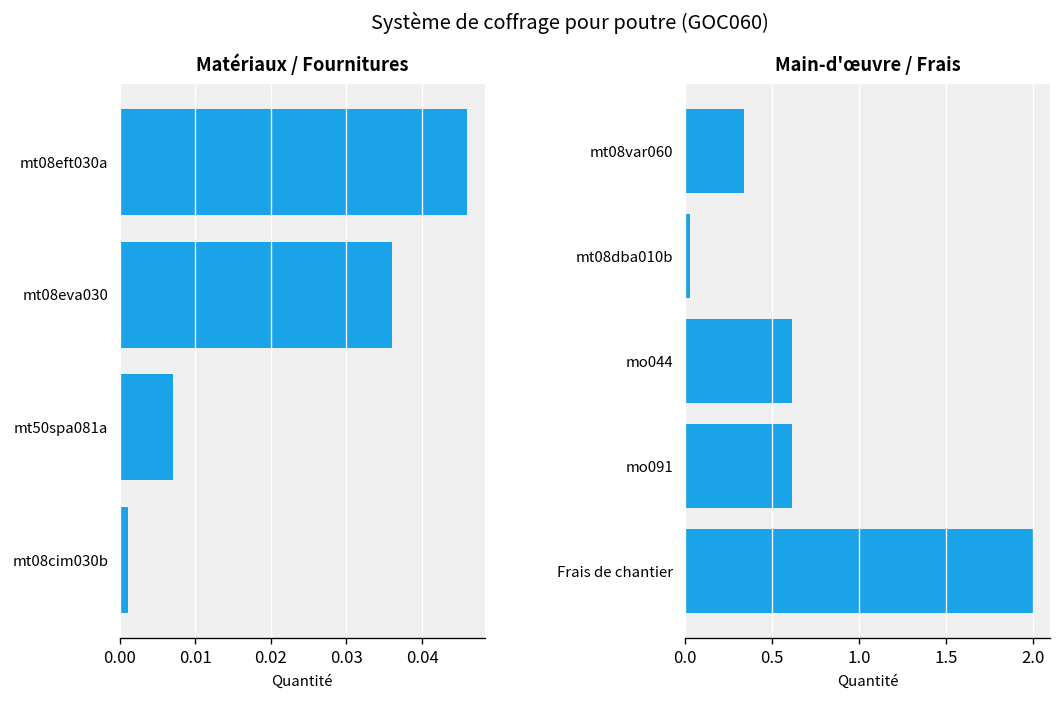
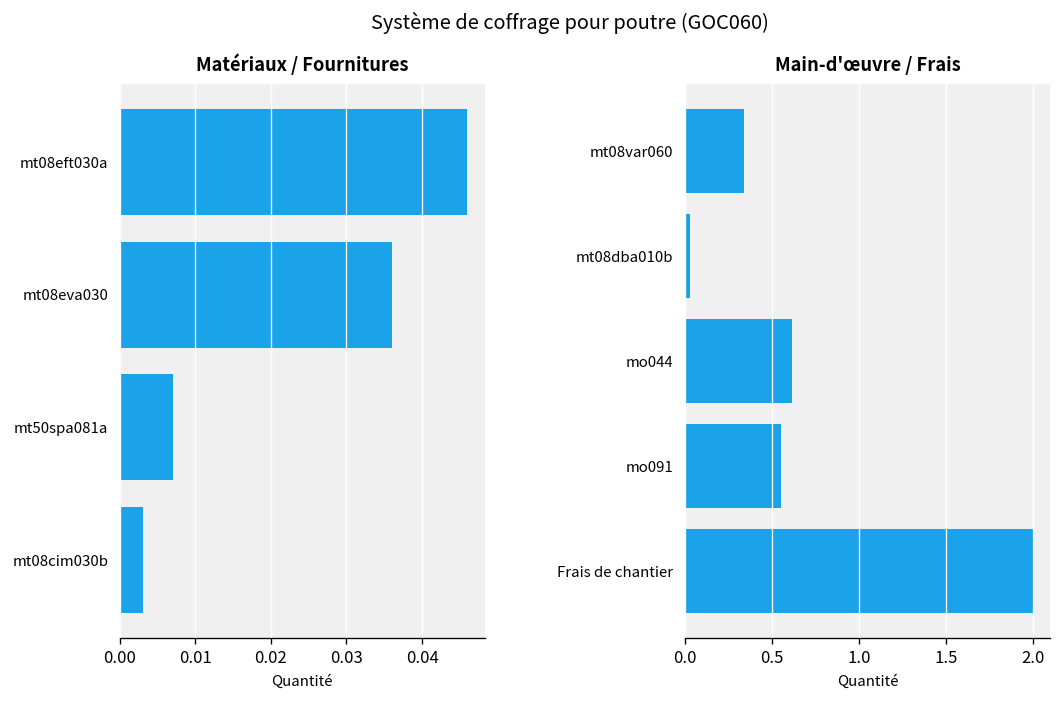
  {
    "Matériaux / Fournitures": {
      "mt08eft030a": 0.046,
      "mt08eva030": 0.036,
      "mt50spa081a": 0.007,
-     "mt08cim030b": 0.001
+     "mt08cim030b": 0.003
    },
    "Main-d'œuvre / Frais": {
      "mt08var060": 0.34,
      "mt08dba010b": 0.03,
      "mo044": 0.62,
-     "mo091": 0.62,
+     "mo091": 0.55,
      "Frais de chantier": 2.00
    }
  }
